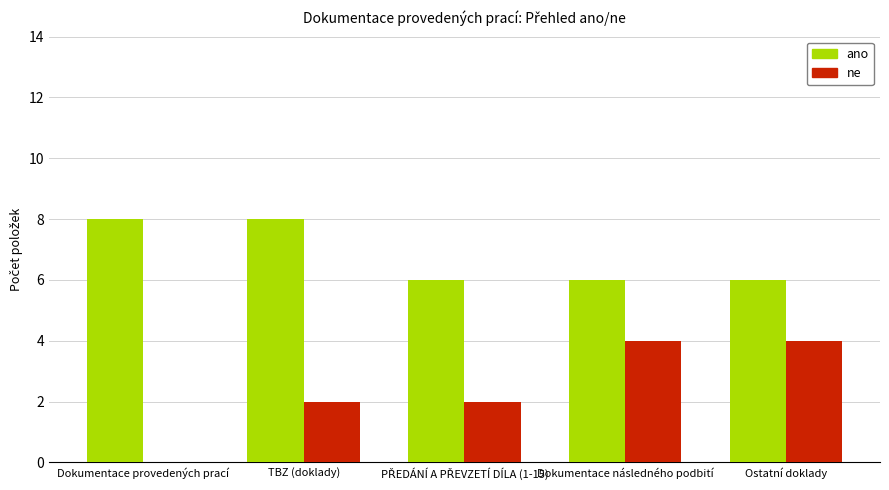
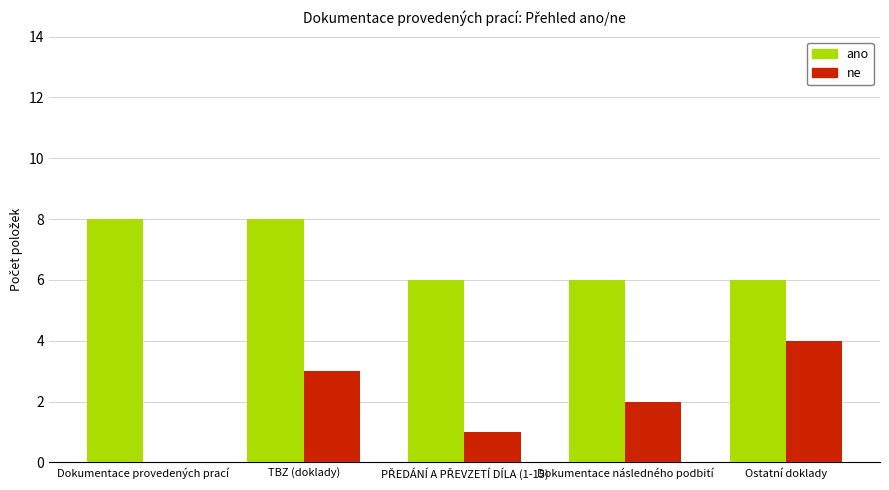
  {
    "ano": {
      "Dokumentace provedených prací": 8,
      "TBZ (doklady)": 8,
      "PŘEDÁNÍ A PŘEVZETÍ DÍLA (1-15)": 6,
      "Dokumentace následného podbití": 6,
      "Ostatní doklady": 6
    },
    "ne": {
      "Dokumentace provedených prací": 0,
-     "TBZ (doklady)": 2,
-     "PŘEDÁNÍ A PŘEVZETÍ DÍLA (1-15)": 2,
-     "Dokumentace následného podbití": 4,
+     "TBZ (doklady)": 3,
+     "PŘEDÁNÍ A PŘEVZETÍ DÍLA (1-15)": 1,
+     "Dokumentace následného podbití": 2,
      "Ostatní doklady": 4
    }
  }
